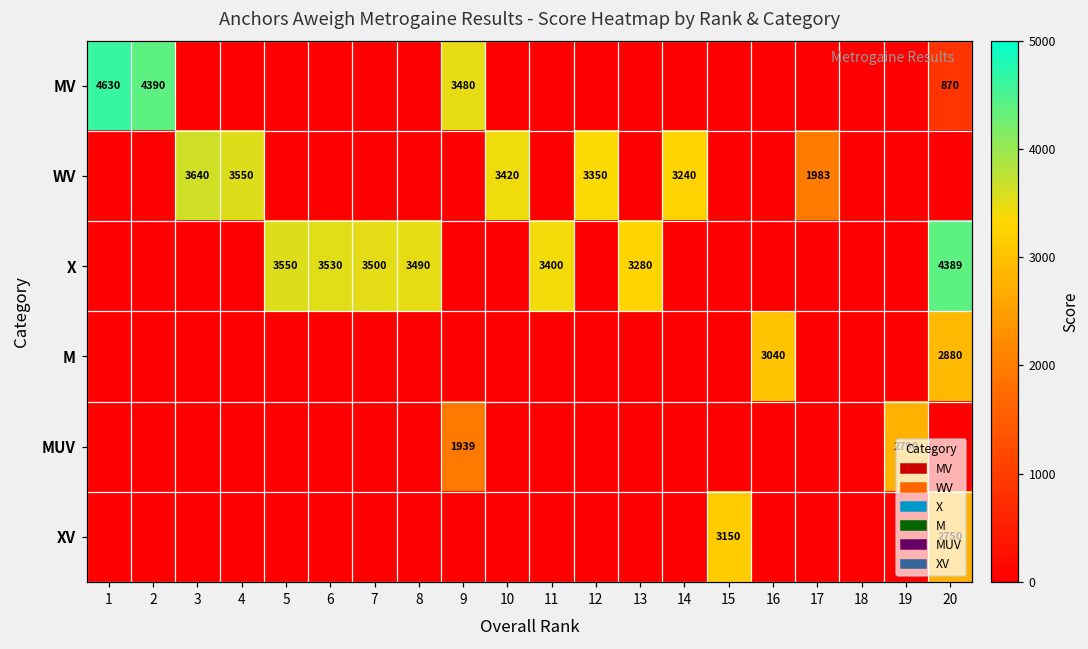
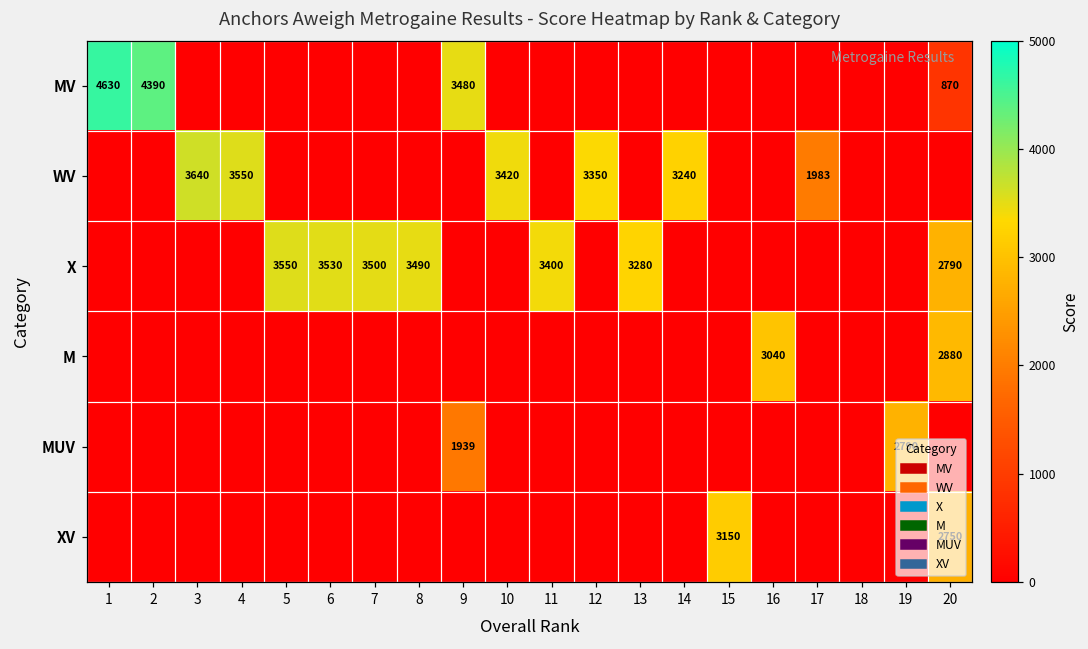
  {
    "MV": {
      "1": 4630,
      "2": 4390,
      "9": 3480,
      "20": 870
    },
    "WV": {
      "3": 3640,
      "4": 3550,
      "10": 3420,
      "12": 3350,
      "14": 3240,
      "17": 1983
    },
    "X": {
      "5": 3550,
      "6": 3530,
      "7": 3500,
      "8": 3490,
      "11": 3400,
      "13": 3280,
-     "20": 4389
+     "20": 2790
    },
    "M": {
      "16": 3040,
      "20": 2880
    },
    "MUV": {
      "9": 1939,
      "19": 2790
    },
    "XV": {
      "15": 3150
    }
  }
